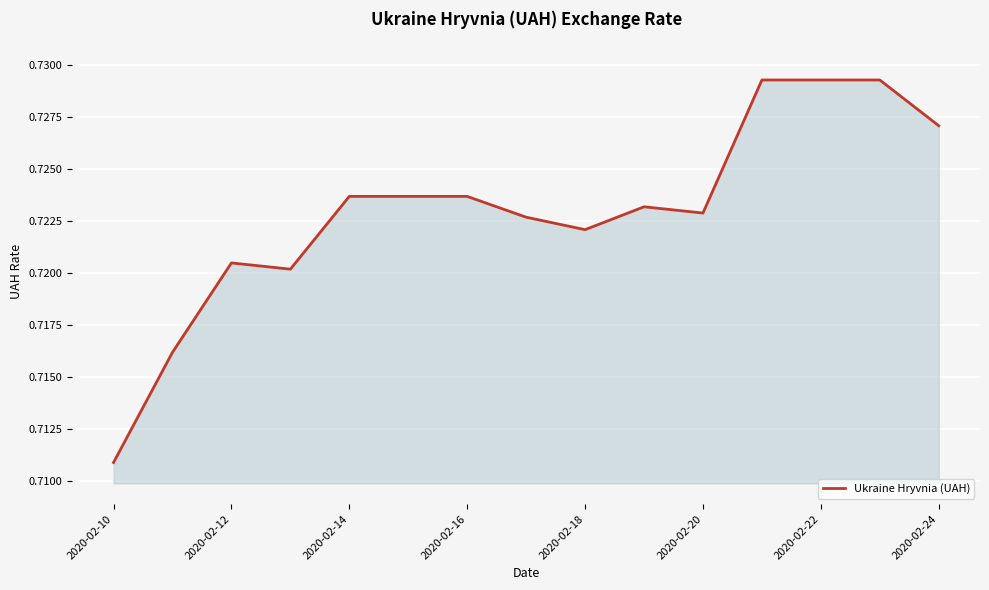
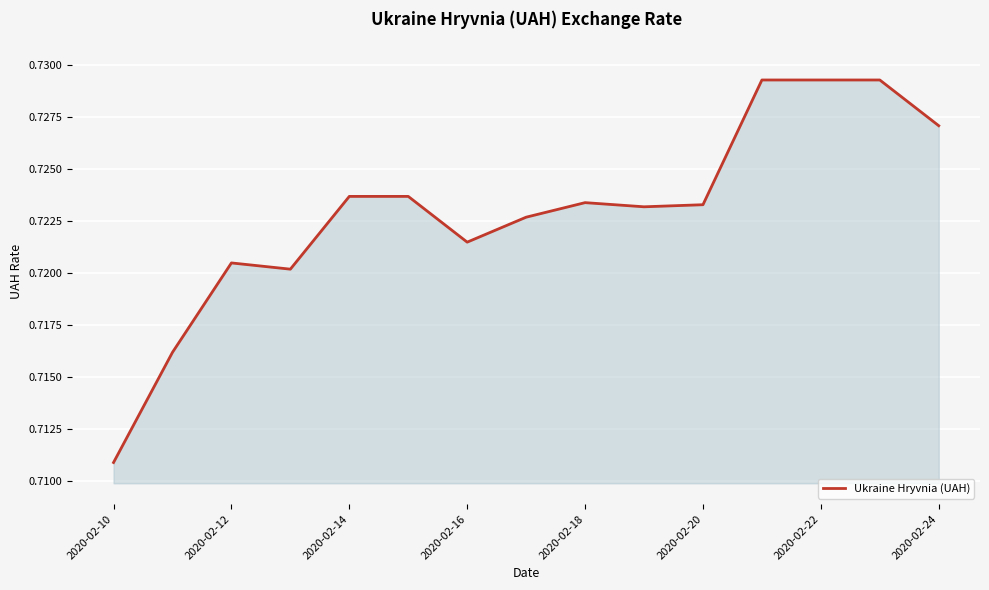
  {
    "2020-02-10": 0.7109,
    "2020-02-12": 0.7205,
    "2020-02-14": 0.7237,
-   "2020-02-16": 0.7237,
-   "2020-02-18": 0.7221,
-   "2020-02-20": 0.7229,
+   "2020-02-16": 0.7215,
+   "2020-02-18": 0.7234,
+   "2020-02-20": 0.7233,
    "2020-02-22": 0.7293,
    "2020-02-24": 0.7271
  }
